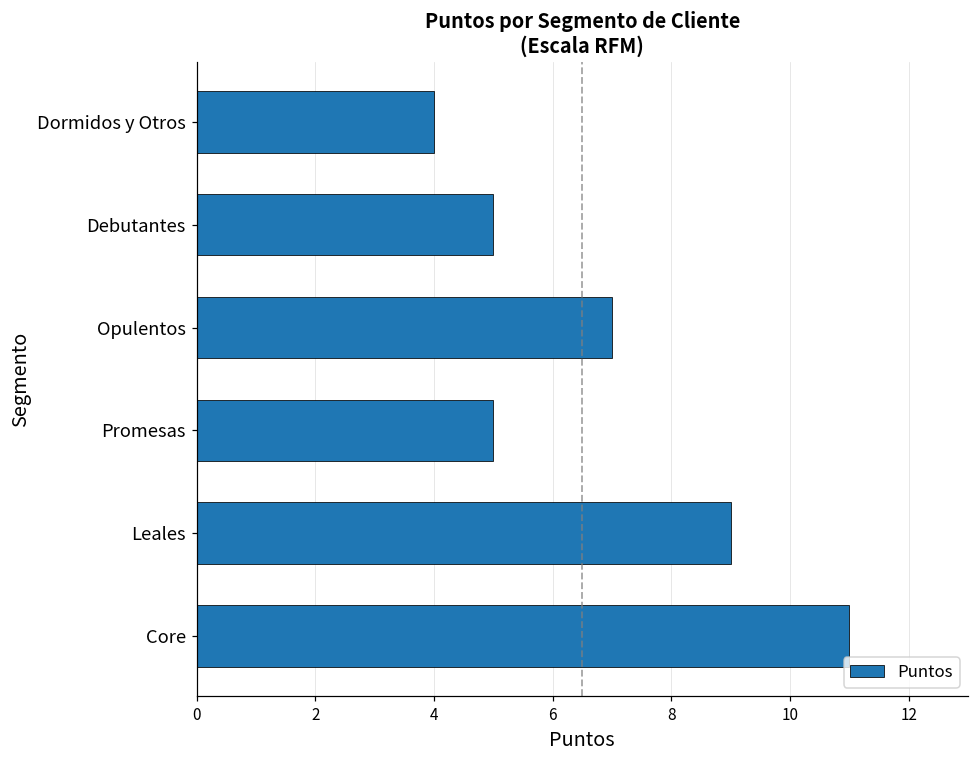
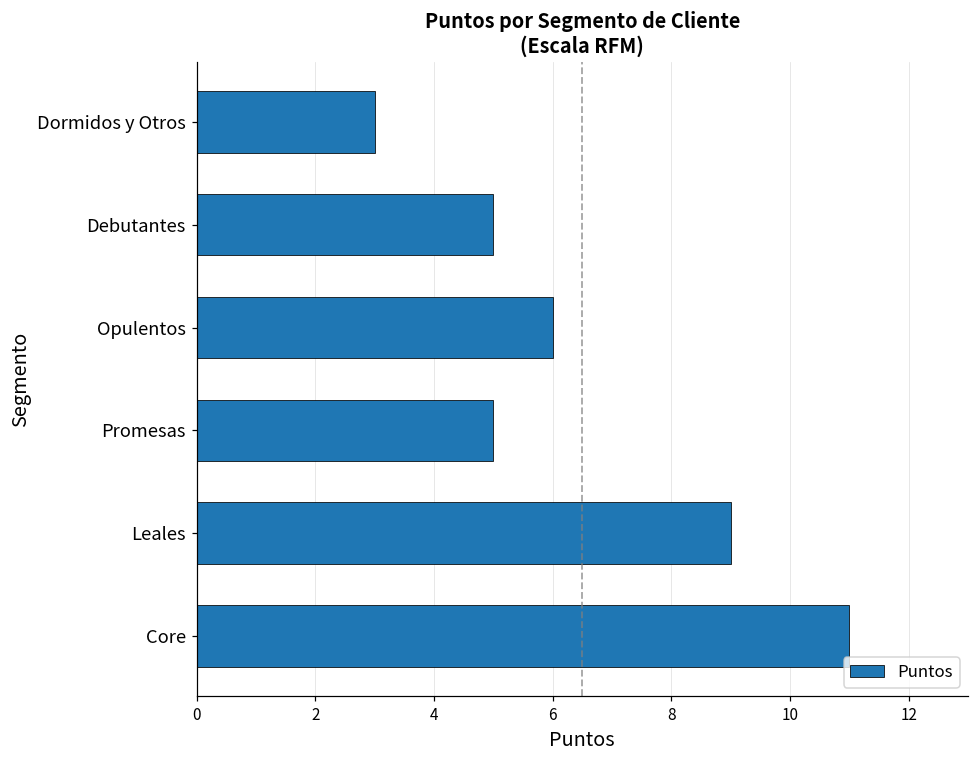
  {
-   "Dormidos y Otros": 4,
+   "Dormidos y Otros": 3,
    "Debutantes": 5,
-   "Opulentos": 7,
+   "Opulentos": 6,
    "Promesas": 5,
    "Leales": 9,
    "Core": 11
  }
